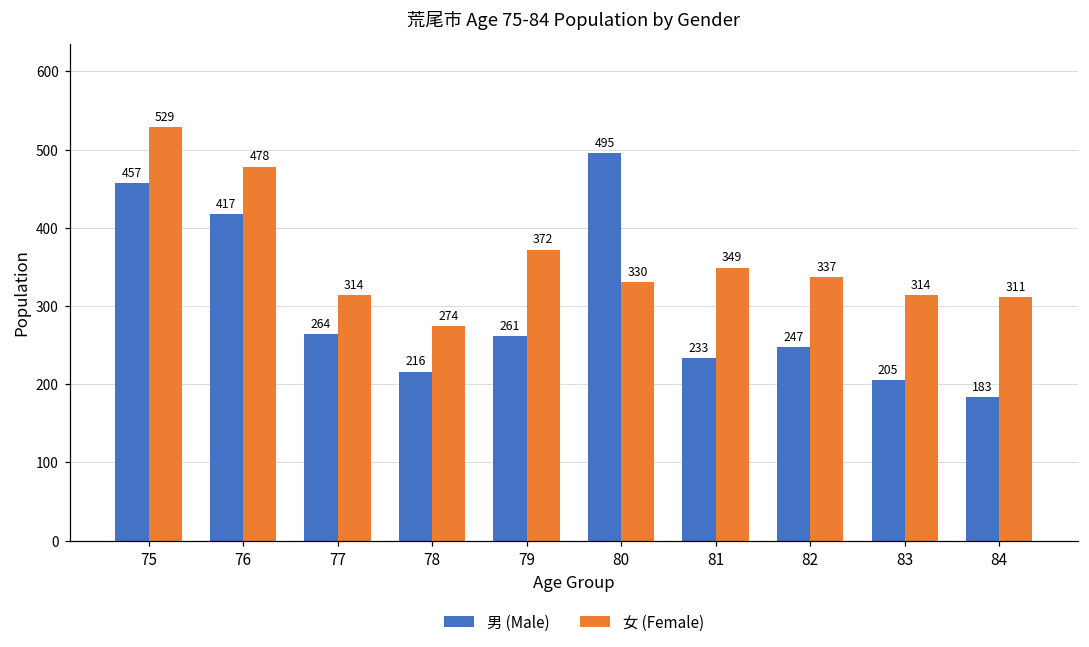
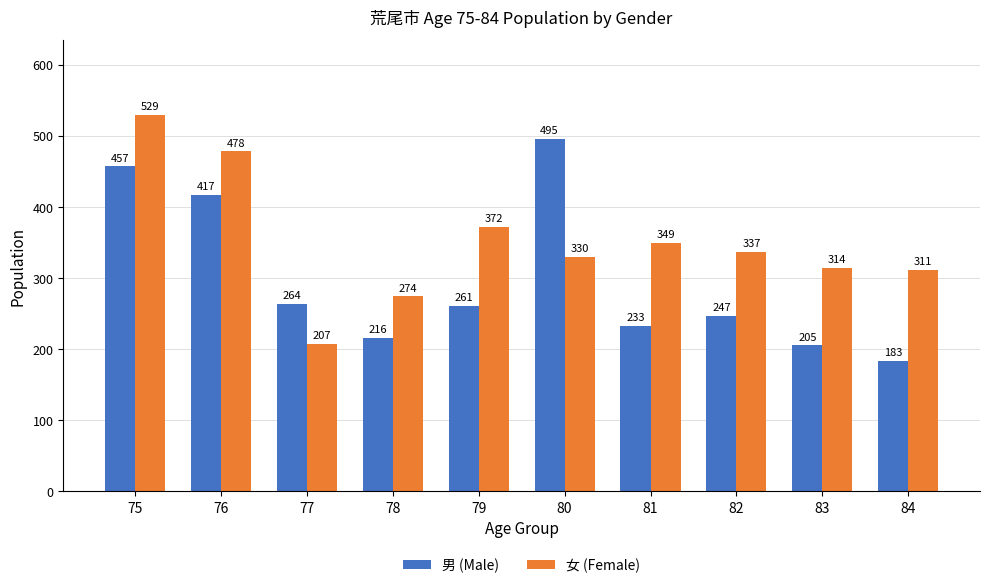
  {
    "男 (Male)": {
      "75": 457,
      "76": 417,
      "77": 264,
      "78": 216,
      "79": 261,
      "80": 495,
      "81": 233,
      "82": 247,
      "83": 205,
      "84": 183
    },
    "女 (Female)": {
      "75": 529,
      "76": 478,
-     "77": 314,
+     "77": 207,
      "78": 274,
      "79": 372,
      "80": 330,
      "81": 349,
      "82": 337,
      "83": 314,
      "84": 311
    }
  }
